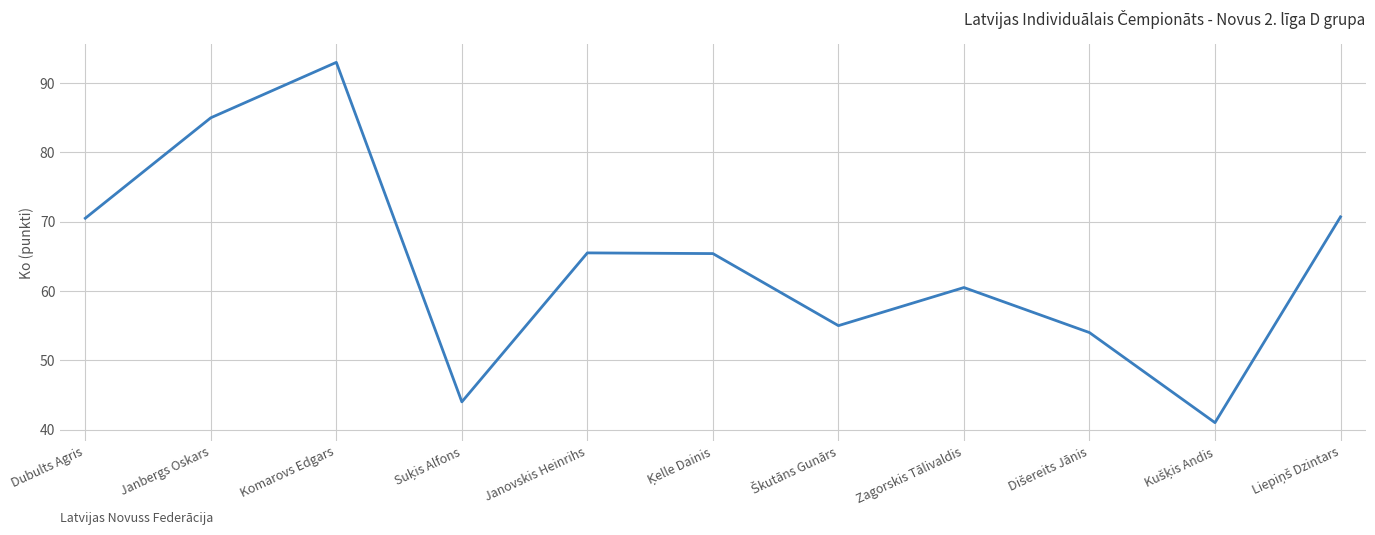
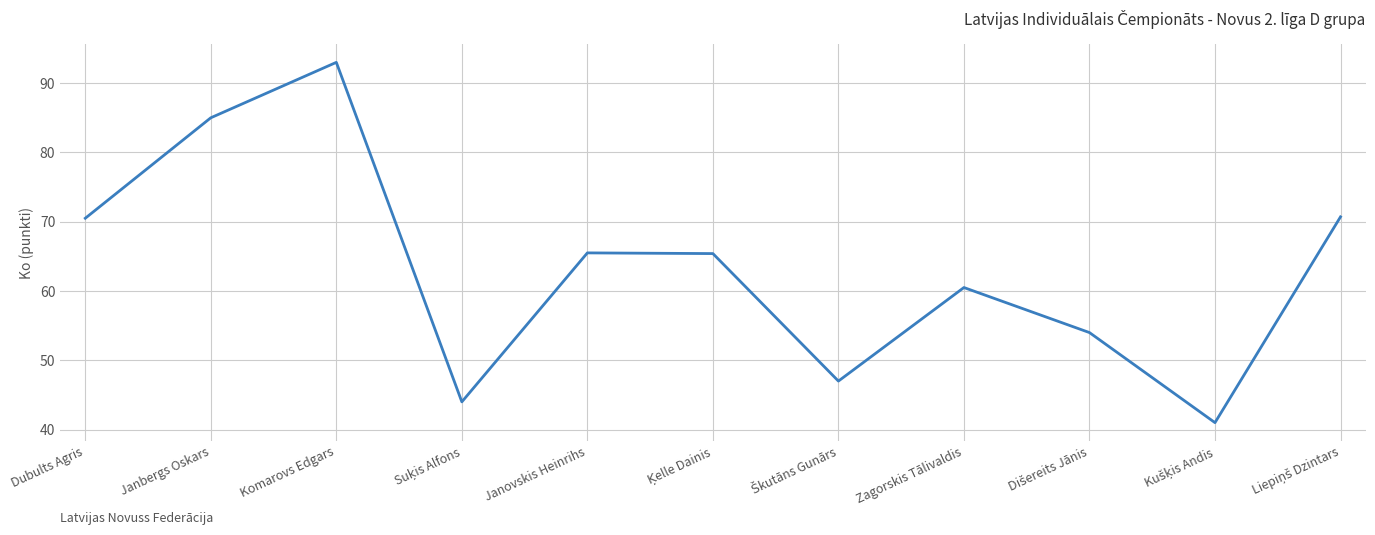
  {
    "Dubults Agris": 71,
    "Janbergs Oskars": 85,
    "Komarovs Edgars": 93,
    "Suķis Alfons": 44,
    "Janovskis Heinrihs": 66,
    "Ķelle Dainis": 65,
-   "Škutāns Gunārs": 55,
+   "Škutāns Gunārs": 47,
    "Zagorskis Tālivaldis": 61,
    "Dišereits Jānis": 54,
    "Kušķis Andis": 41,
    "Liepiņš Dzintars": 71
  }
